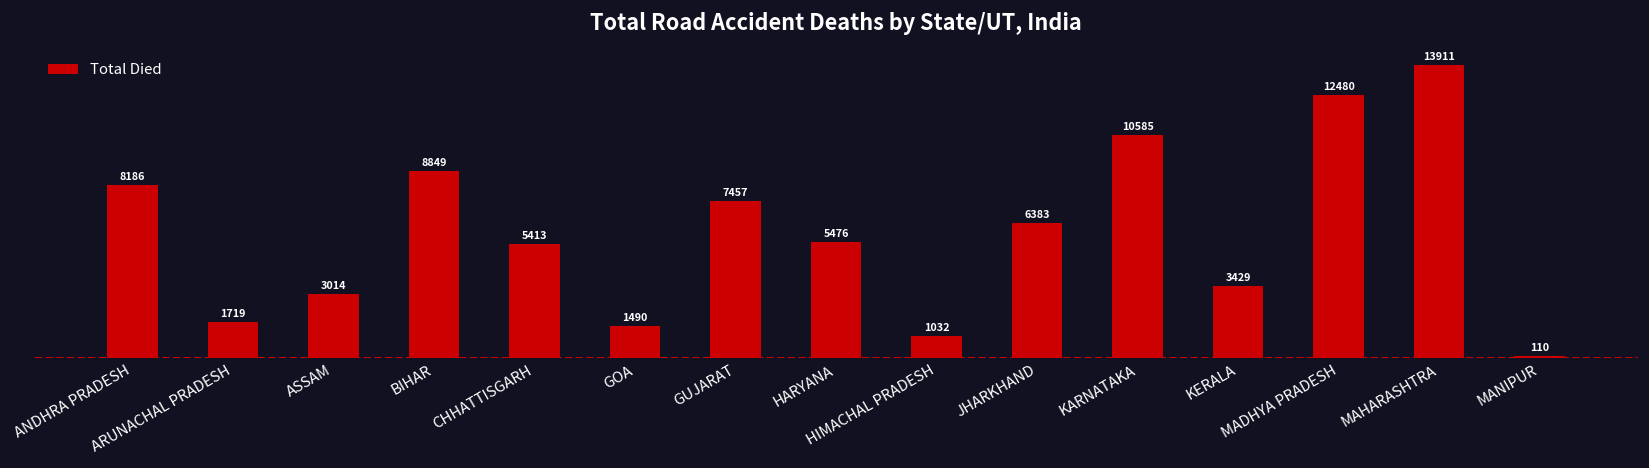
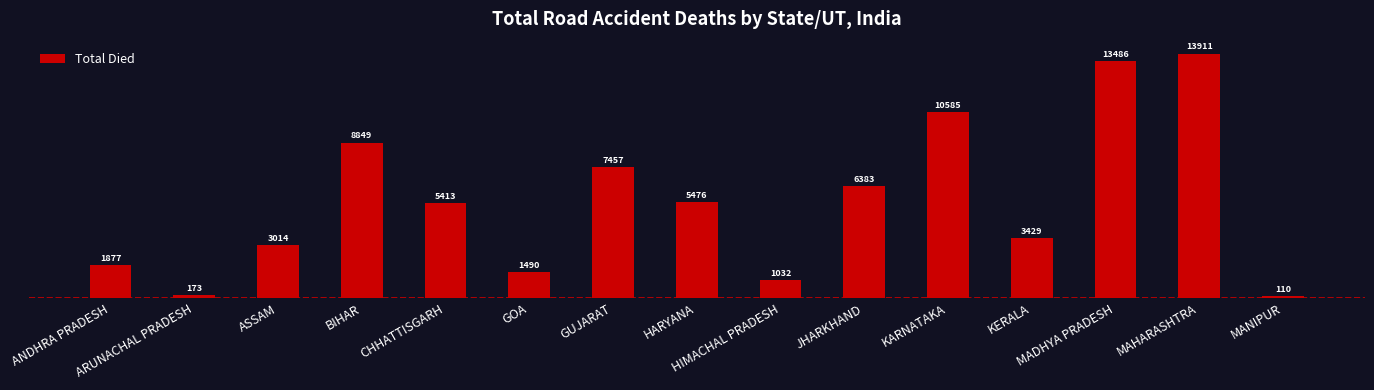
  {
-   "ANDHRA PRADESH": 8186,
-   "ARUNACHAL PRADESH": 1719,
+   "ANDHRA PRADESH": 1877,
+   "ARUNACHAL PRADESH": 173,
    "ASSAM": 3014,
    "BIHAR": 8849,
    "CHHATTISGARH": 5413,
    "GOA": 1490,
    "GUJARAT": 7457,
    "HARYANA": 5476,
    "HIMACHAL PRADESH": 1032,
    "JHARKHAND": 6383,
    "KARNATAKA": 10585,
    "KERALA": 3429,
-   "MADHYA PRADESH": 12480,
+   "MADHYA PRADESH": 13486,
    "MAHARASHTRA": 13911,
    "MANIPUR": 110
  }
